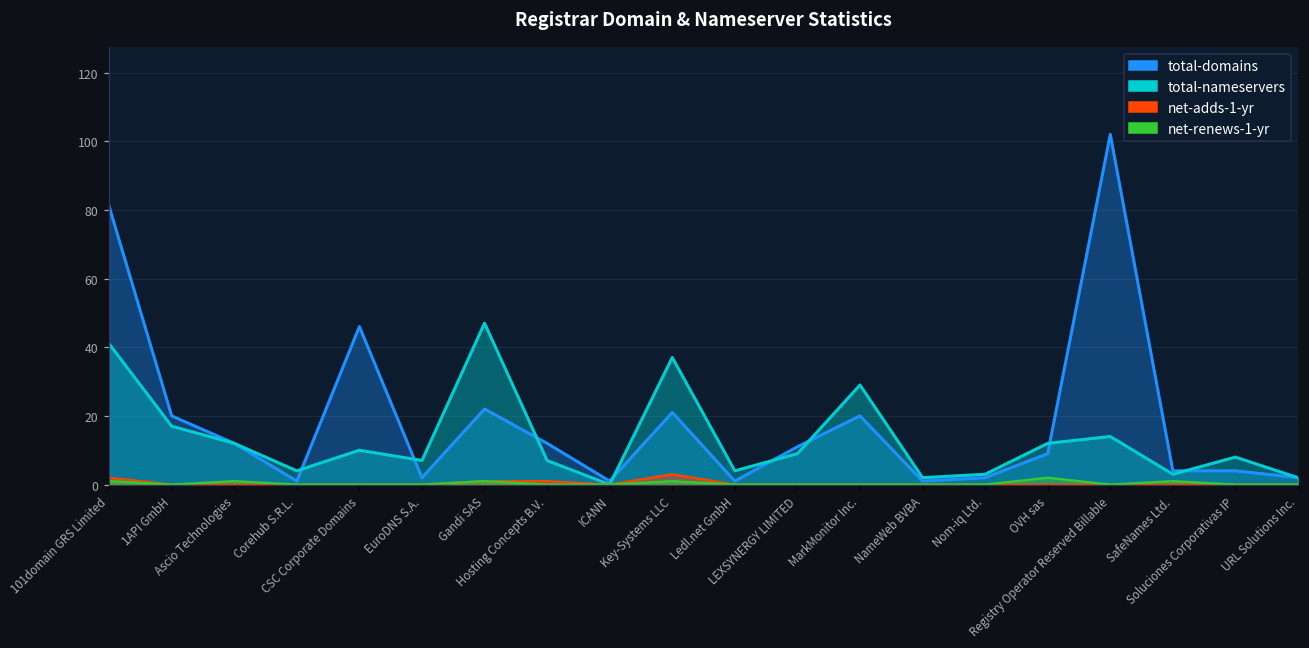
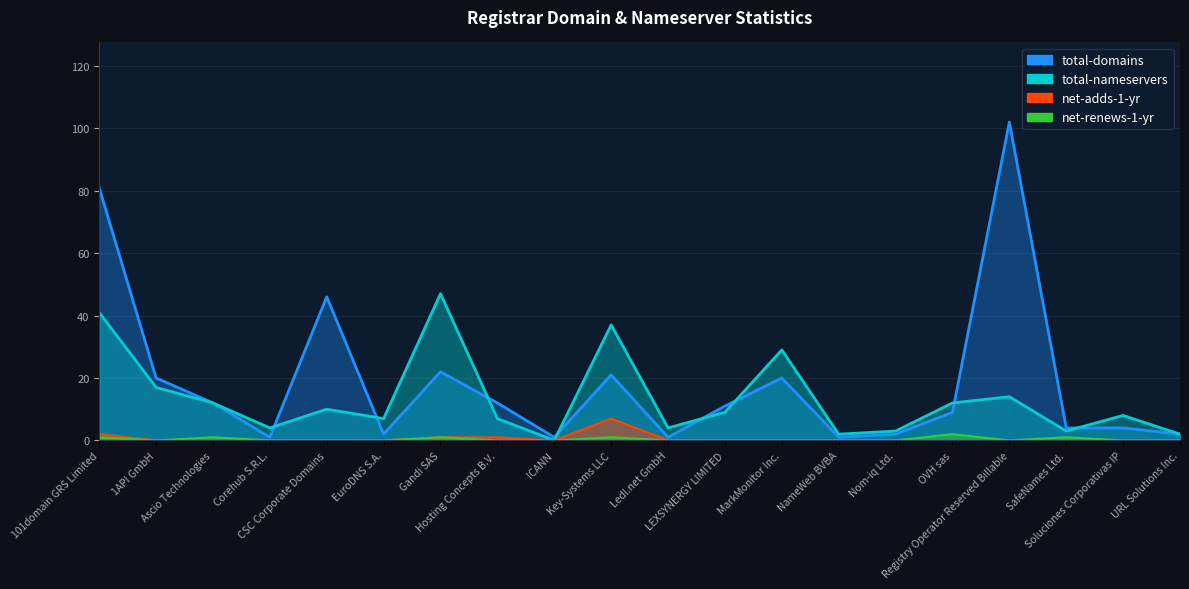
  {
    "net-adds-1-yr": {
      "101domain GRS Limited": 2,
      "Ascio Technologies": 0,
      "Hosting Concepts B.V.": 1,
-     "Key-Systems LLC": 3,
+     "Key-Systems LLC": 7,
      "OVH sas": 0,
      "SafeNames Ltd.": 0
    },
    "net-renews-1-yr": {
      "101domain GRS Limited": 1,
      "Ascio Technologies": 1,
      "Hosting Concepts B.V.": 0,
      "Key-Systems LLC": 1,
      "OVH sas": 2,
      "SafeNames Ltd.": 1
    }
  }
